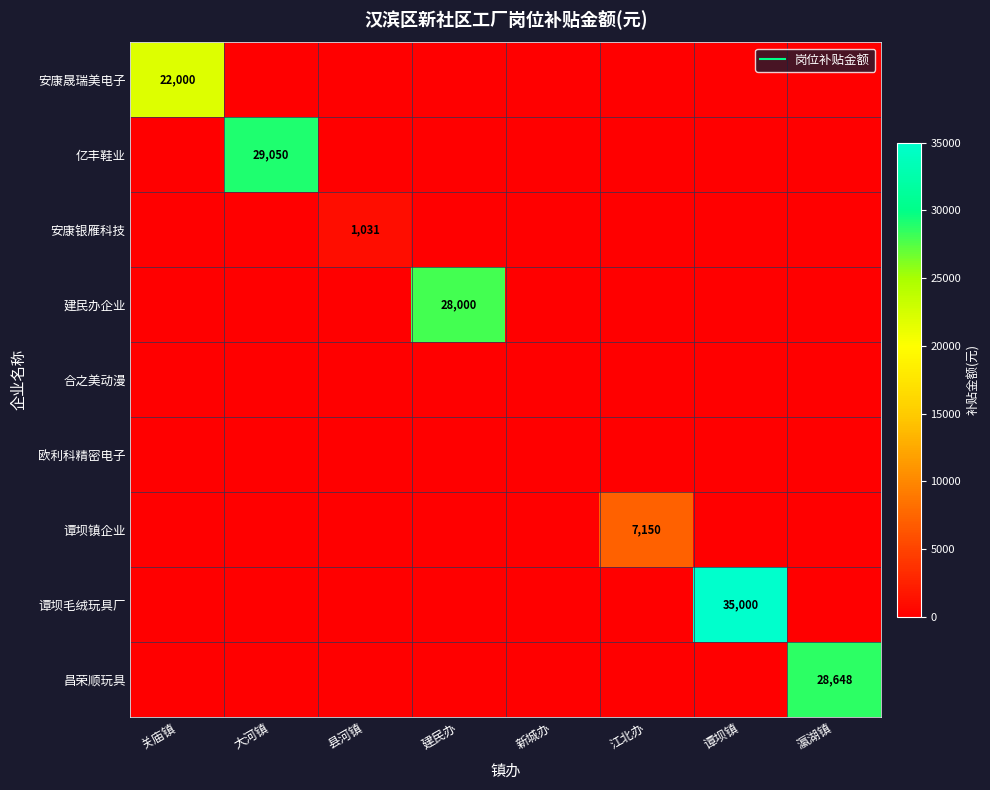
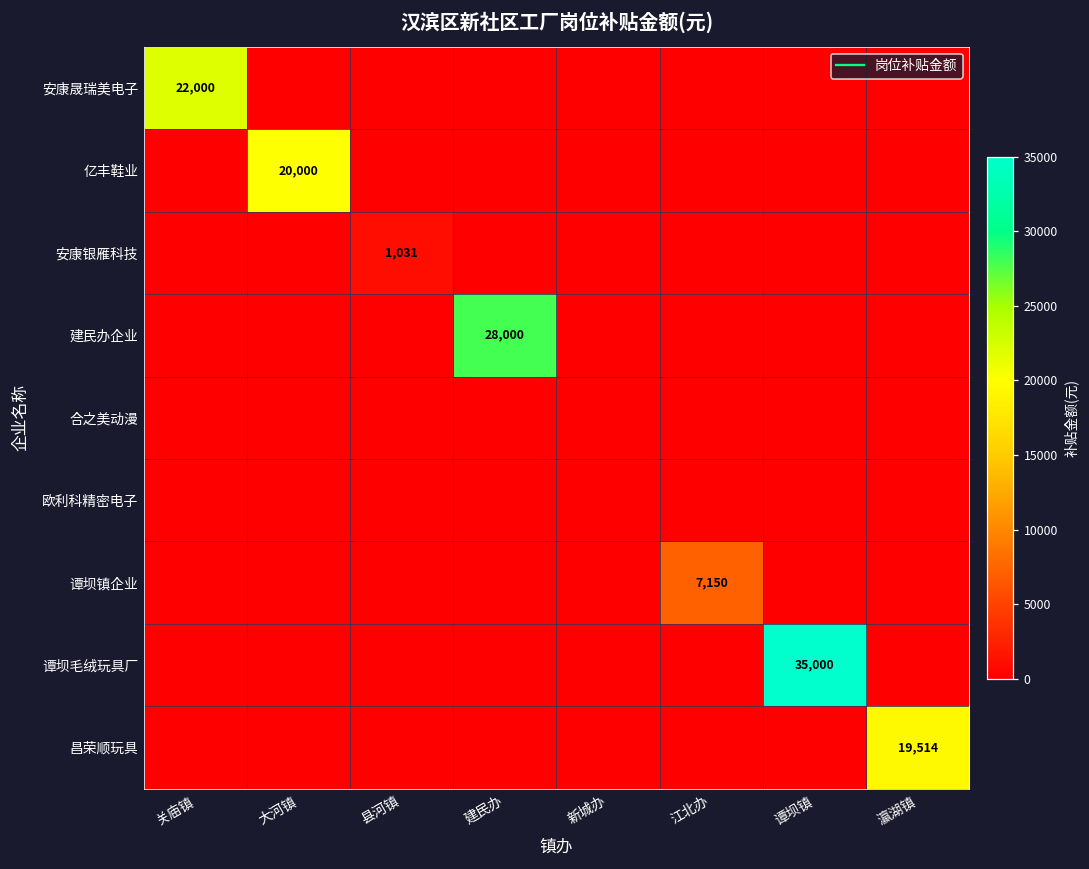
  {
    "安康晟瑞美电子": {
      "关庙镇": "22,000"
    },
    "亿丰鞋业": {
-     "大河镇": "29,050"
+     "大河镇": "20,000"
    },
    "安康银雁科技": {
      "县河镇": "1,031"
    },
    "建民办企业": {
      "建民办": "28,000"
    },
    "谭坝镇企业": {
      "江北办": "7,150"
    },
    "谭坝毛绒玩具厂": {
      "谭坝镇": "35,000"
    },
    "昌荣顺玩具": {
-     "瀛湖镇": "28,648"
+     "瀛湖镇": "19,514"
    }
  }
